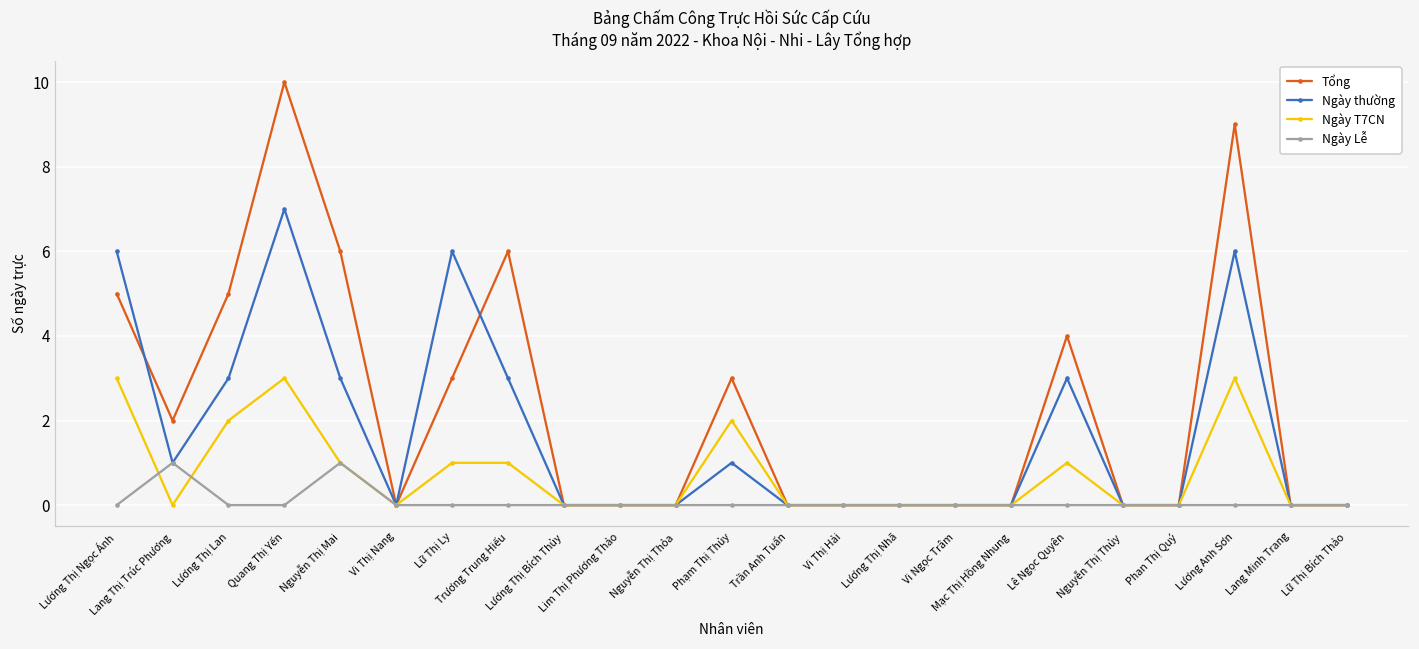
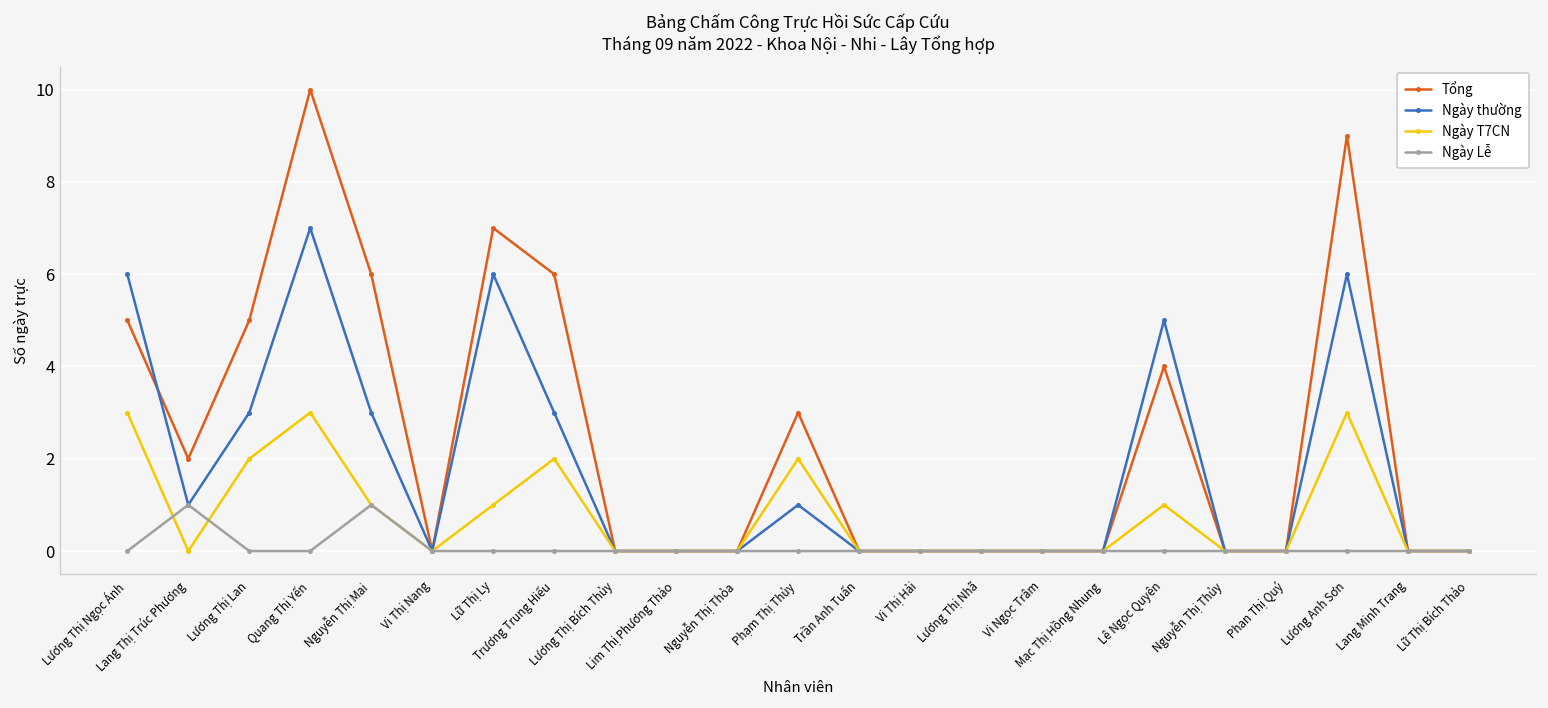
  {
    "Tổng": {
      "Lương Thị Ngọc Ánh": 5,
      "Lang Thị Trúc Phương": 2,
      "Lương Thị Lan": 5,
      "Quang Thị Yến": 10,
      "Nguyễn Thị Mai": 6,
-     "Lữ Thị Ly": 3,
+     "Lữ Thị Ly": 7,
      "Trương Trung Hiếu": 6,
      "Phạm Thị Thủy": 3,
      "Lê Ngọc Quyên": 4,
      "Lương Anh Sơn": 9
    },
    "Ngày thường": {
      "Lương Thị Ngọc Ánh": 6,
      "Lương Thị Lan": 3,
      "Quang Thị Yến": 7,
      "Nguyễn Thị Mai": 3,
      "Lữ Thị Ly": 6,
      "Trương Trung Hiếu": 3,
      "Phạm Thị Thủy": 1,
-     "Lê Ngọc Quyên": 3,
+     "Lê Ngọc Quyên": 5,
      "Lương Anh Sơn": 6
    },
    "Ngày T7CN": {
      "Lương Thị Ngọc Ánh": 3,
      "Lang Thị Trúc Phương": 0,
      "Lương Thị Lan": 2,
      "Quang Thị Yến": 3,
      "Lữ Thị Ly": 1,
-     "Trương Trung Hiếu": 1,
+     "Trương Trung Hiếu": 2,
      "Phạm Thị Thủy": 2,
      "Lê Ngọc Quyên": 1,
      "Lương Anh Sơn": 3
    },
    "Ngày Lễ": {
      "Lương Thị Ngọc Ánh": 0,
      "Lương Thị Lan": 0,
      "Quang Thị Yến": 0,
      "Lữ Thị Ly": 0,
      "Trương Trung Hiếu": 0,
      "Phạm Thị Thủy": 0,
      "Lê Ngọc Quyên": 0,
      "Lương Anh Sơn": 0
    }
  }
